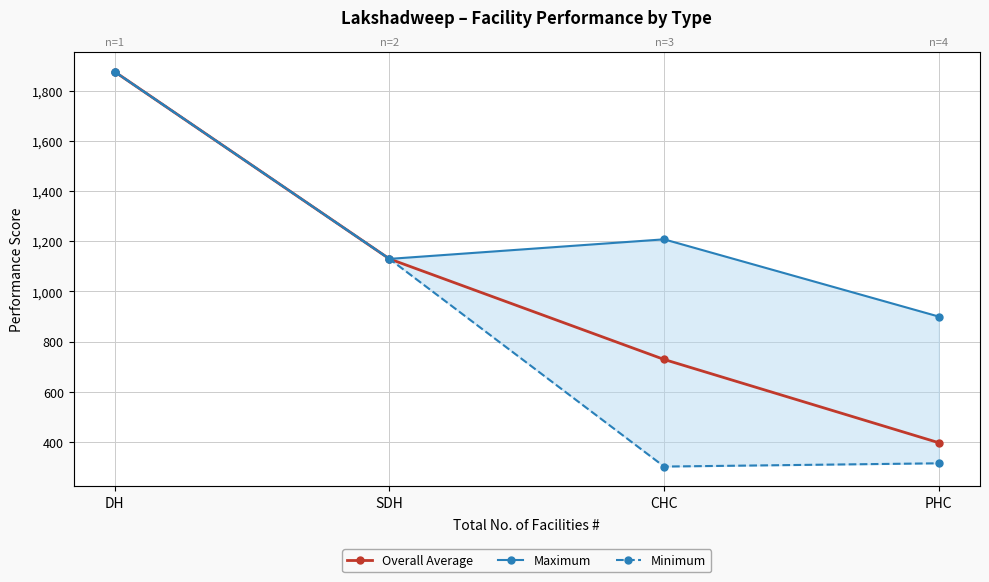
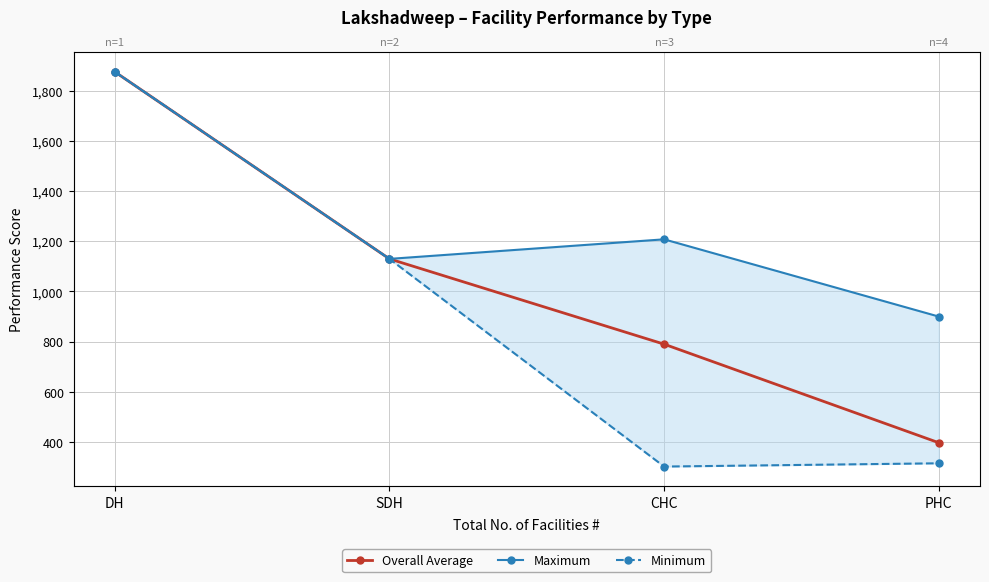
  {
    "Overall Average": {
-     "CHC": 730,
+     "CHC": 790,
      "PHC": 400
    }
  }
